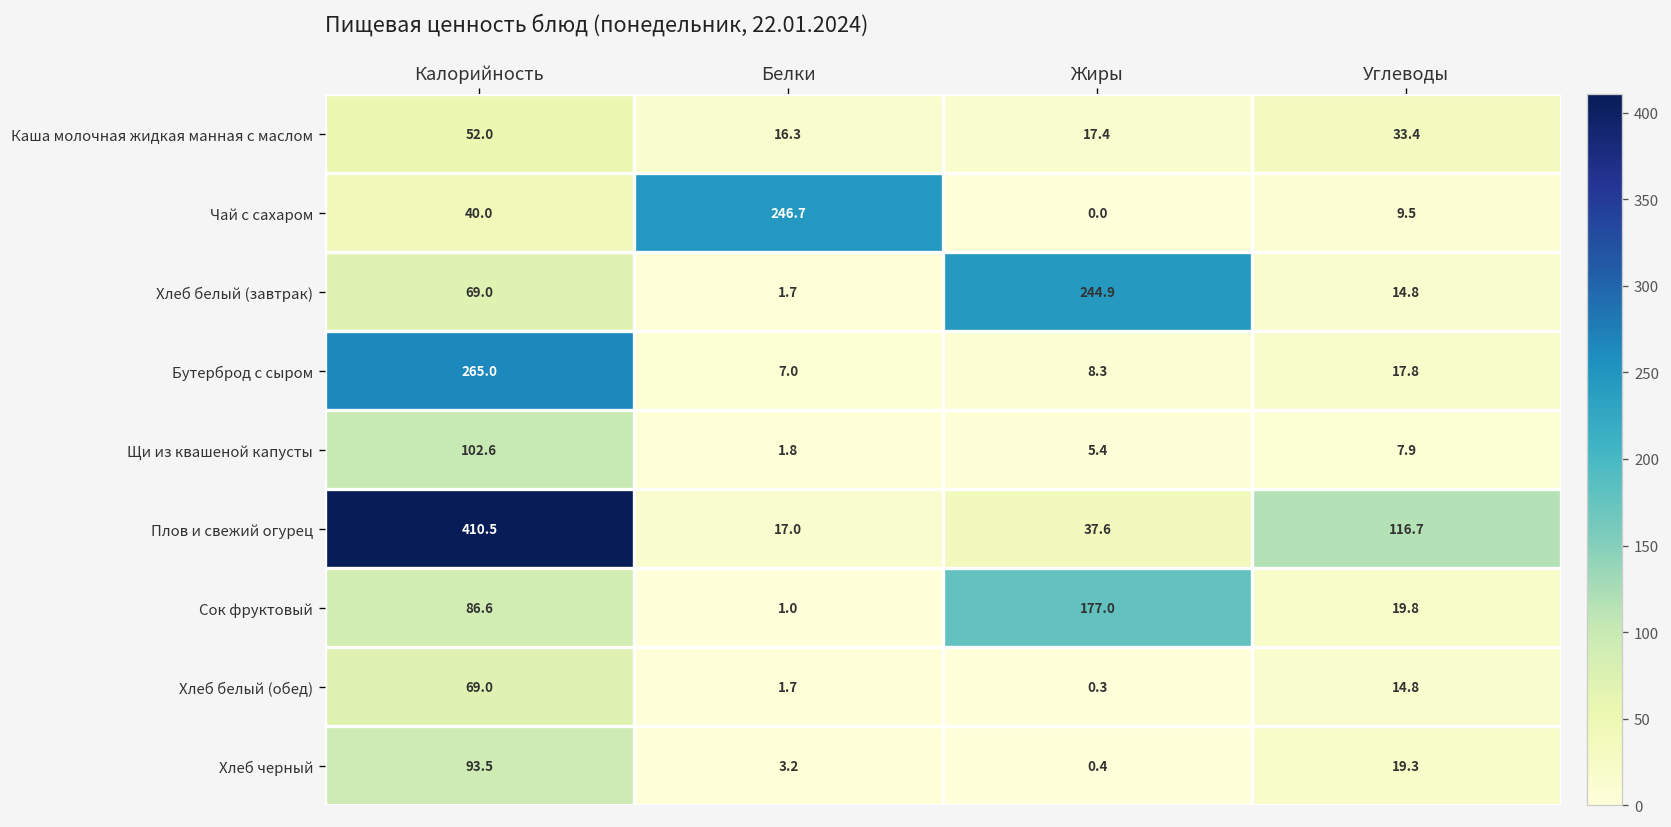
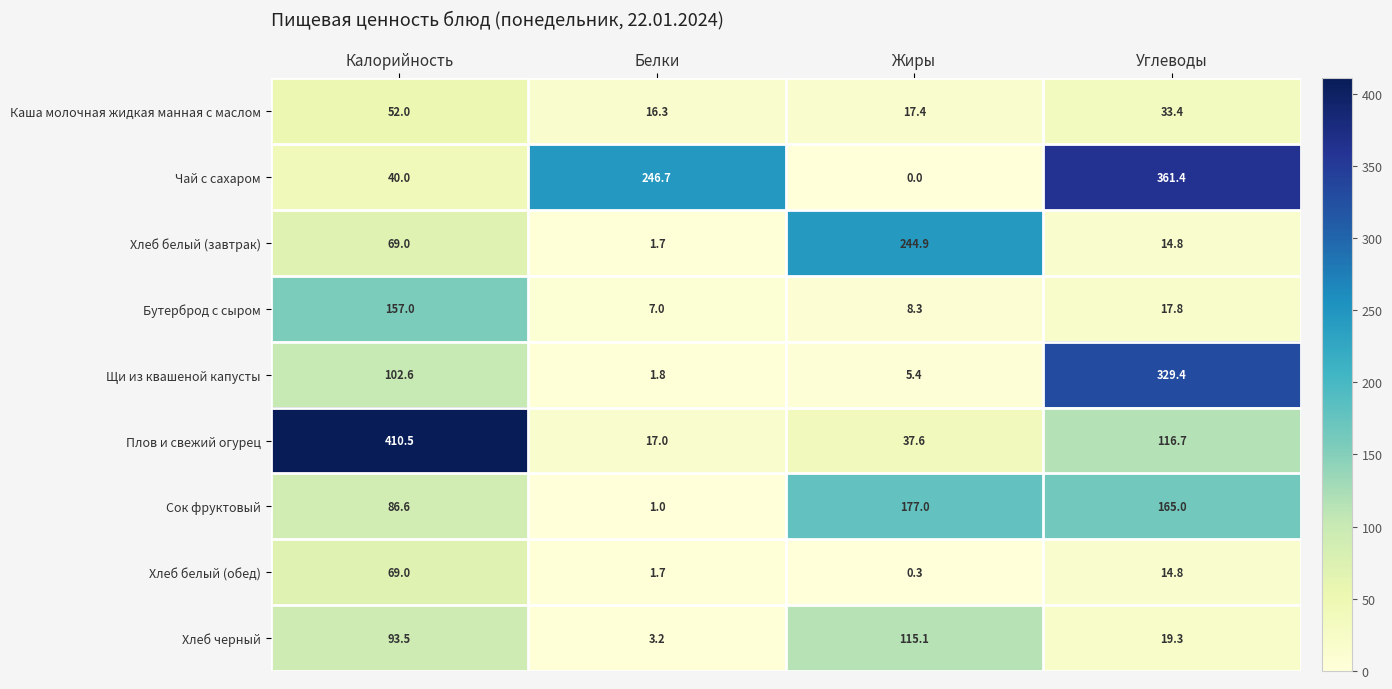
  {
    "Каша молочная жидкая манная с маслом": {
      "Калорийность": 52.0,
      "Белки": 16.3,
      "Жиры": 17.4,
      "Углеводы": 33.4
    },
    "Чай с сахаром": {
      "Калорийность": 40.0,
      "Белки": 246.7,
      "Жиры": 0.0,
-     "Углеводы": 9.5
+     "Углеводы": 361.4
    },
    "Хлеб белый (завтрак)": {
      "Калорийность": 69.0,
      "Белки": 1.7,
      "Жиры": 244.9,
      "Углеводы": 14.8
    },
    "Бутерброд с сыром": {
-     "Калорийность": 265.0,
+     "Калорийность": 157.0,
      "Белки": 7.0,
      "Жиры": 8.3,
      "Углеводы": 17.8
    },
    "Щи из квашеной капусты": {
      "Калорийность": 102.6,
      "Белки": 1.8,
      "Жиры": 5.4,
-     "Углеводы": 7.9
+     "Углеводы": 329.4
    },
    "Плов и свежий огурец": {
      "Калорийность": 410.5,
      "Белки": 17.0,
      "Жиры": 37.6,
      "Углеводы": 116.7
    },
    "Сок фруктовый": {
      "Калорийность": 86.6,
      "Белки": 1.0,
      "Жиры": 177.0,
-     "Углеводы": 19.8
+     "Углеводы": 165.0
    },
    "Хлеб белый (обед)": {
      "Калорийность": 69.0,
      "Белки": 1.7,
      "Жиры": 0.3,
      "Углеводы": 14.8
    },
    "Хлеб черный": {
      "Калорийность": 93.5,
      "Белки": 3.2,
-     "Жиры": 0.4,
+     "Жиры": 115.1,
      "Углеводы": 19.3
    }
  }
